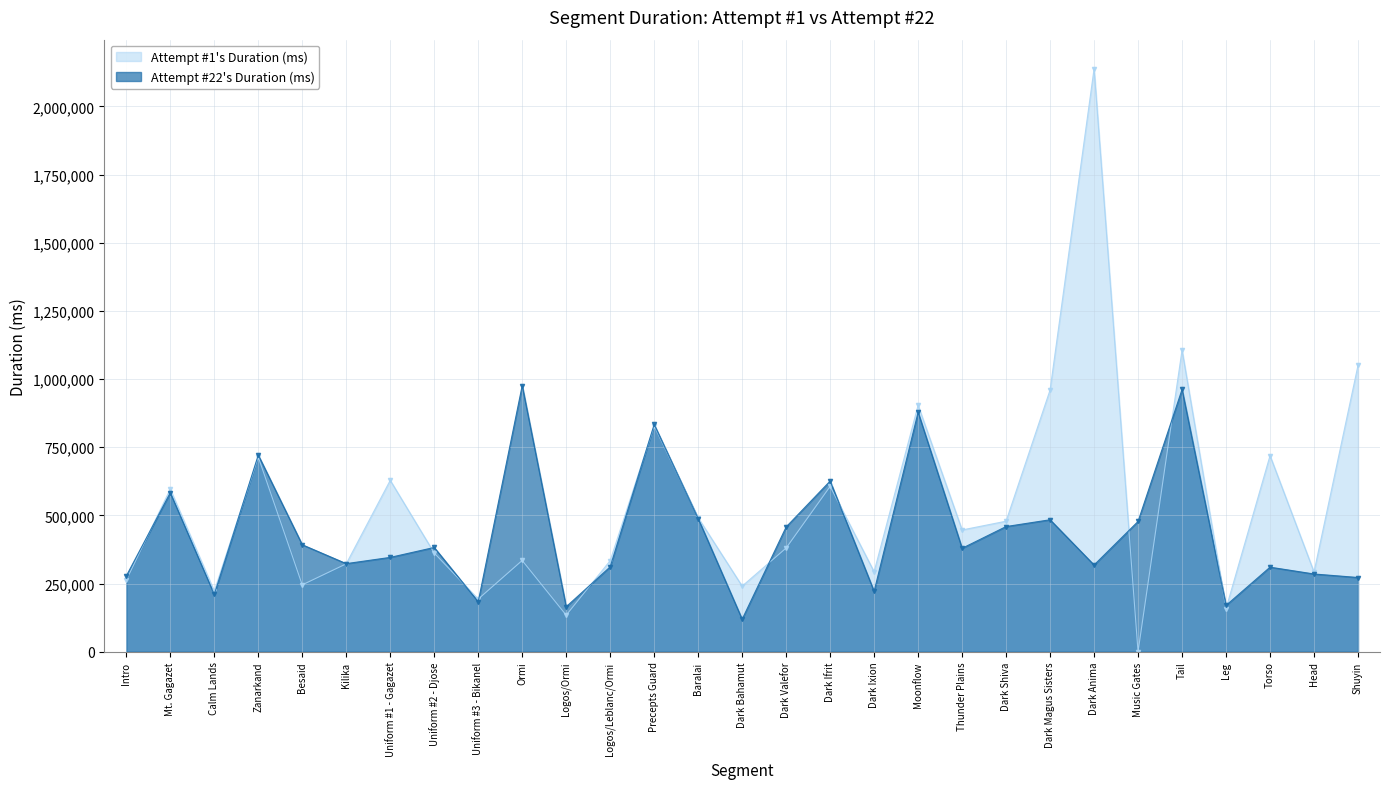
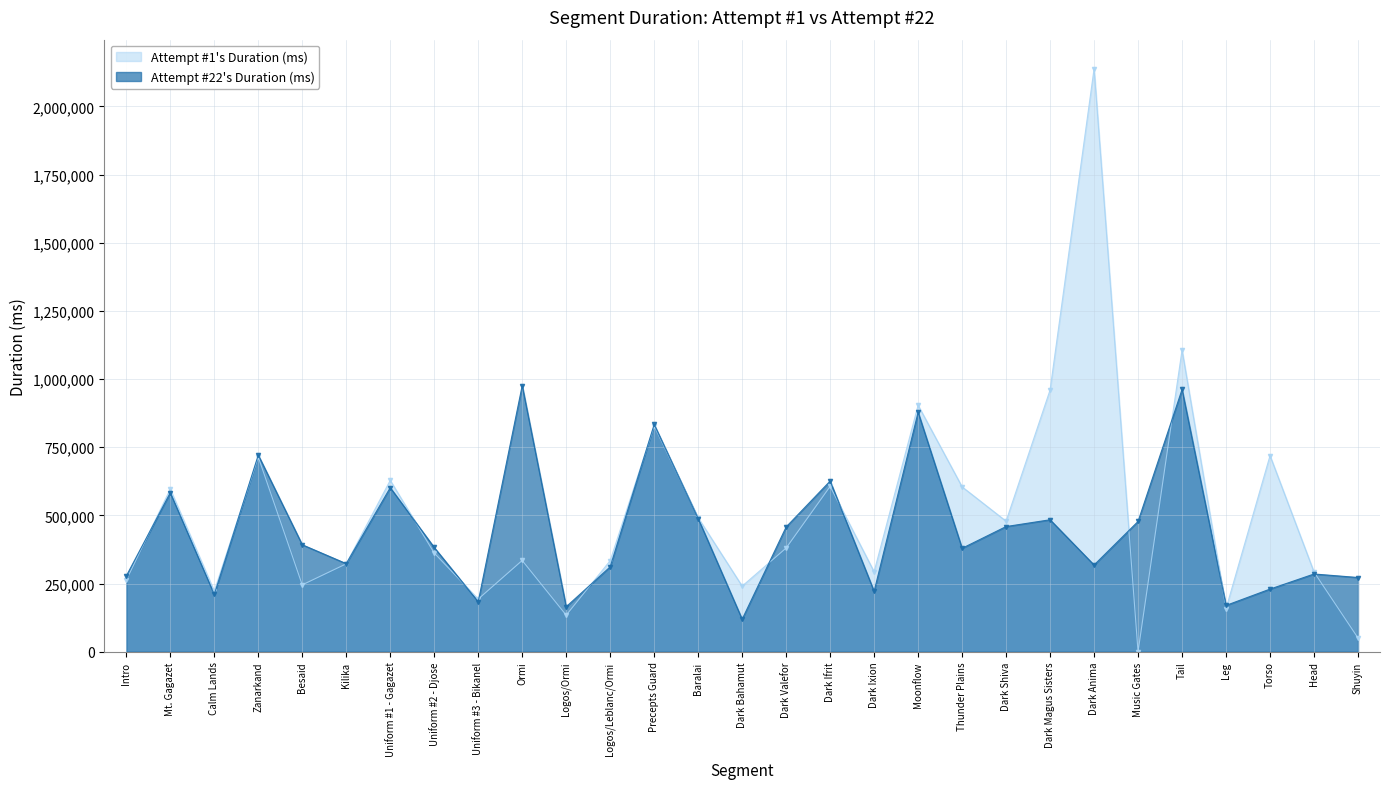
  {
    "Attempt #1's Duration (ms)": {
      "Intro": "260,000",
      "Mt. Gagazet": "600,000",
      "Calm Lands": "220,000",
      "Besaid": "250,000",
      "Uniform #1 - Gagazet": "630,000",
      "Uniform #2 - Djose": "360,000",
      "Uniform #3 - Bikanel": "190,000",
      "Ormi": "330,000",
      "Logos/Ormi": "130,000",
      "Logos/Leblanc/Ormi": "330,000",
      "Dark Bahamut": "240,000",
      "Dark Valefor": "380,000",
      "Dark Ifrit": "610,000",
      "Dark Ixion": "290,000",
      "Moonflow": "900,000",
-     "Thunder Plains": "450,000",
+     "Thunder Plains": "600,000",
      "Dark Shiva": "480,000",
      "Dark Magus Sisters": "960,000",
      "Dark Anima": "2,140,000",
      "Music Gates": "0",
      "Tail": "1,110,000",
      "Leg": "160,000",
      "Torso": "720,000",
-     "Shuyin": "1,050,000"
+     "Shuyin": "50,000"
    },
    "Attempt #22's Duration (ms)": {
      "Intro": "280,000",
      "Mt. Gagazet": "580,000",
      "Calm Lands": "210,000",
      "Besaid": "390,000",
-     "Uniform #1 - Gagazet": "350,000",
+     "Uniform #1 - Gagazet": "600,000",
      "Uniform #2 - Djose": "380,000",
      "Uniform #3 - Bikanel": "180,000",
      "Ormi": "980,000",
      "Logos/Ormi": "160,000",
      "Logos/Leblanc/Ormi": "310,000",
      "Dark Bahamut": "120,000",
      "Dark Valefor": "460,000",
      "Dark Ifrit": "630,000",
      "Dark Ixion": "220,000",
      "Moonflow": "880,000",
      "Thunder Plains": "380,000",
      "Dark Shiva": "460,000",
      "Dark Magus Sisters": "480,000",
      "Dark Anima": "320,000",
      "Music Gates": "480,000",
      "Tail": "960,000",
      "Leg": "170,000",
-     "Torso": "310,000",
+     "Torso": "230,000",
      "Shuyin": "270,000"
    }
  }
